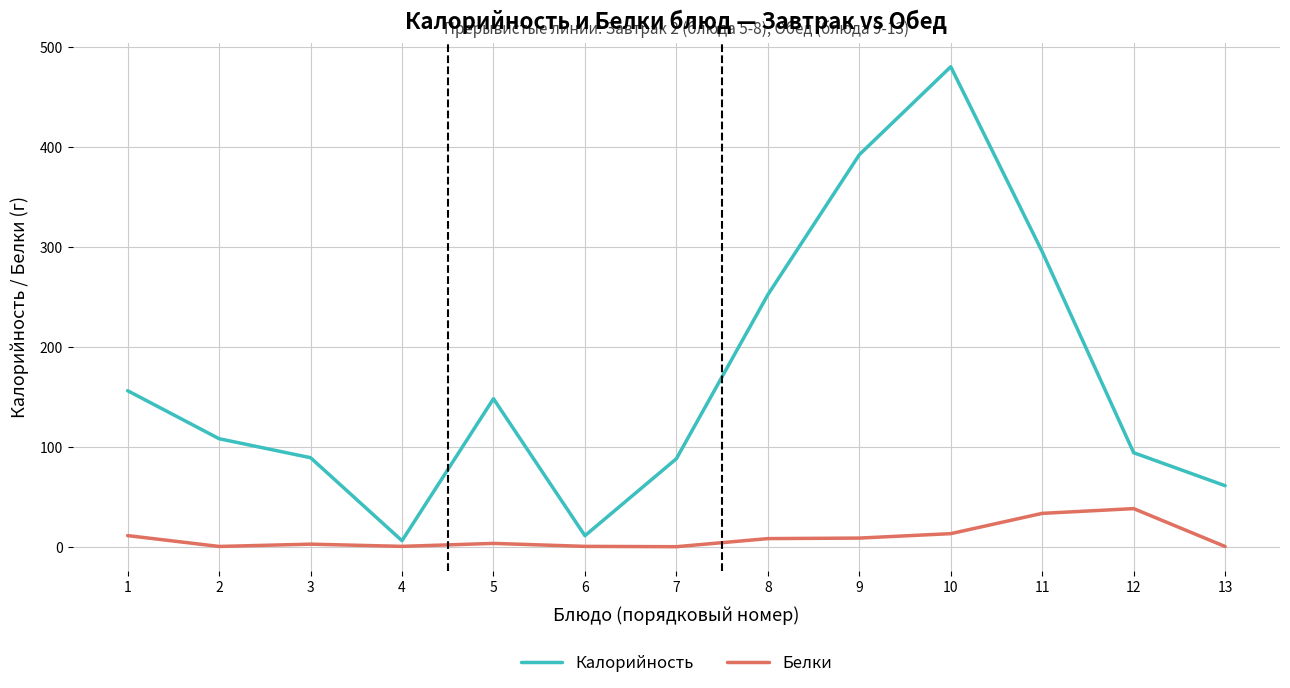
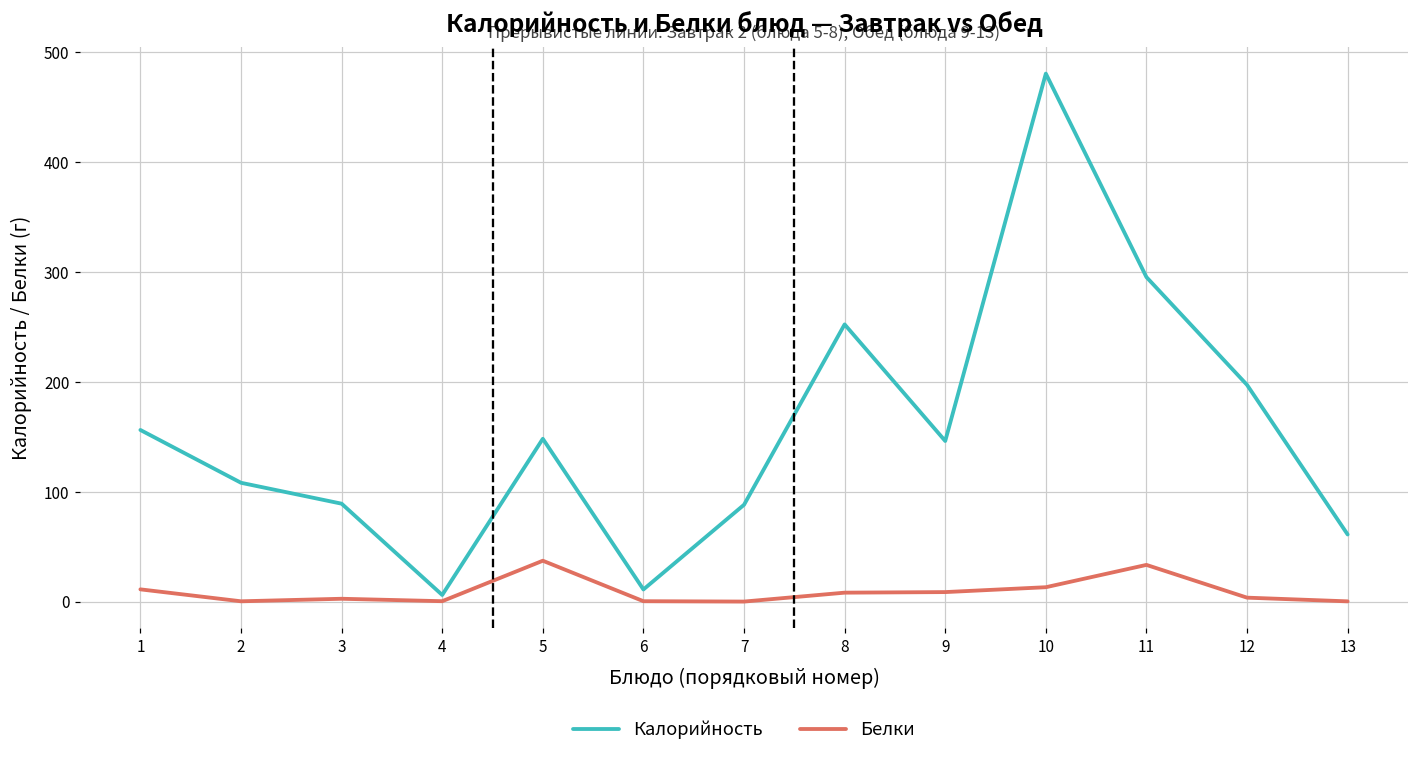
  {
    "Калорийность": {
      "1": 160,
      "2": 110,
      "3": 90,
      "4": 10,
      "5": 150,
      "6": 10,
      "7": 90,
      "8": 250,
-     "9": 390,
+     "9": 150,
      "10": 480,
      "11": 300,
-     "12": 90,
+     "12": 200,
      "13": 60
    },
    "Белки": {
      "1": 10,
      "2": 0,
      "3": 0,
      "4": 0,
-     "5": 0,
+     "5": 40,
      "6": 0,
      "7": 0,
      "8": 10,
      "9": 10,
      "10": 10,
      "11": 30,
-     "12": 40,
+     "12": 0,
      "13": 0
    }
  }
